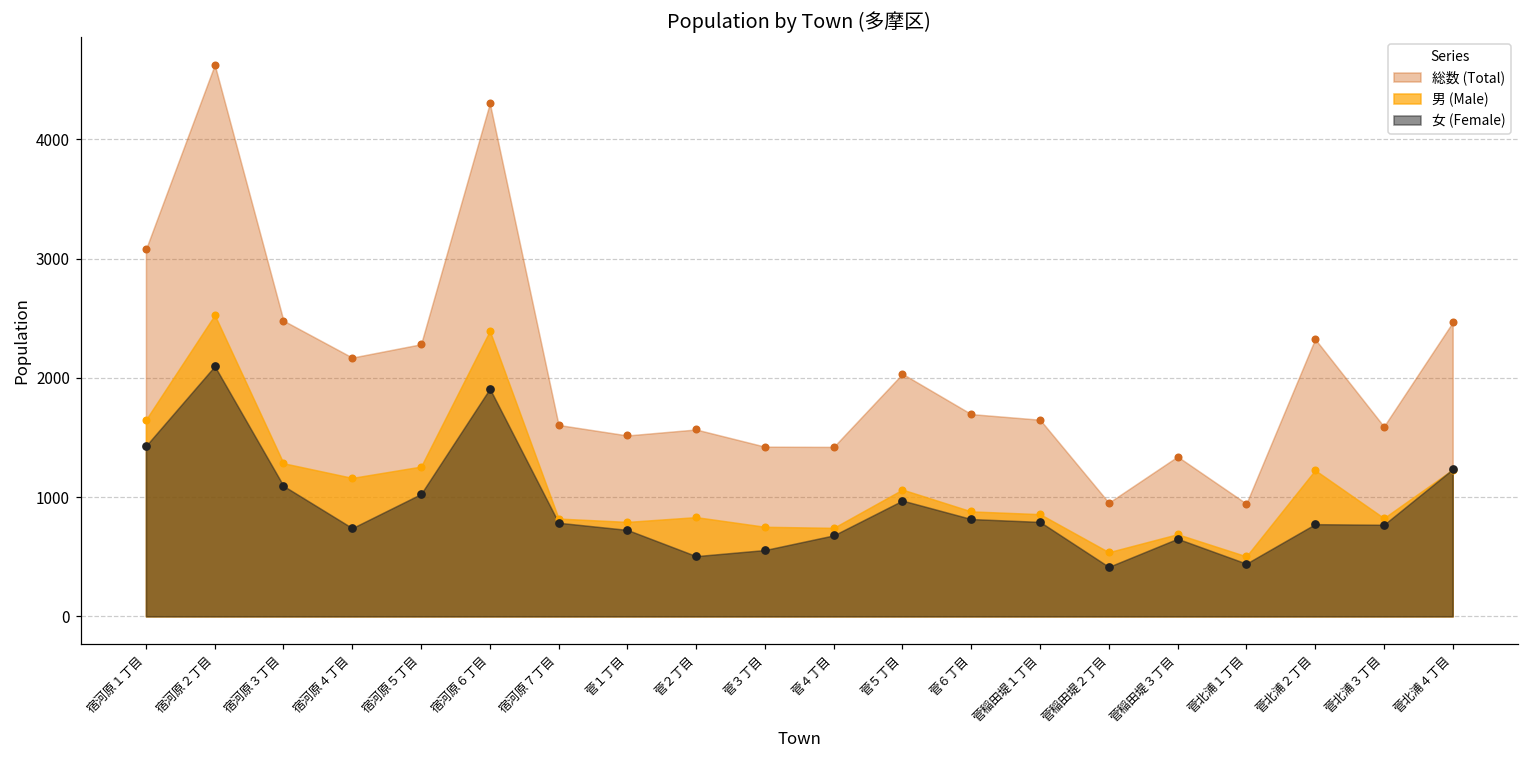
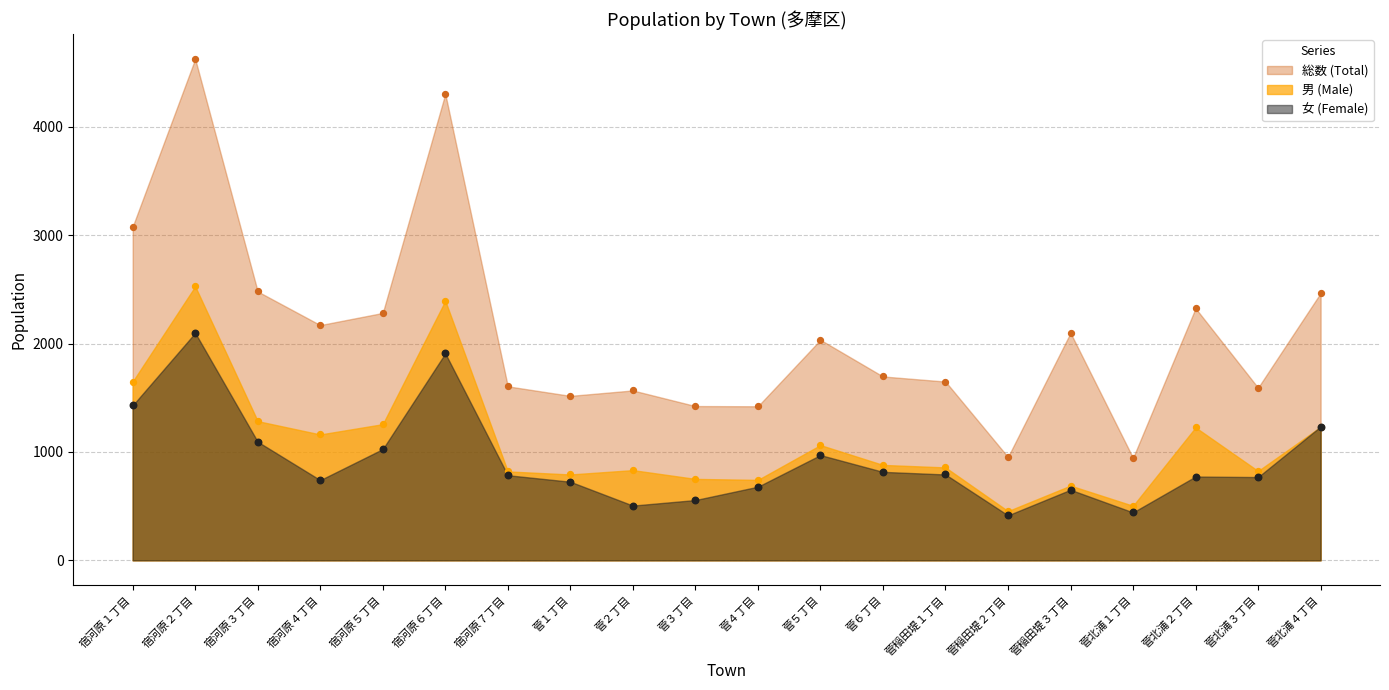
  {
    "総数 (Total)": {
      "宿河原１丁目": 3080,
      "宿河原２丁目": 4630,
      "宿河原３丁目": 2480,
      "宿河原４丁目": 2170,
      "宿河原５丁目": 2280,
      "宿河原６丁目": 4300,
      "宿河原７丁目": 1610,
      "菅１丁目": 1520,
      "菅２丁目": 1570,
      "菅３丁目": 1420,
      "菅４丁目": 1420,
      "菅５丁目": 2030,
      "菅６丁目": 1700,
      "菅稲田堤１丁目": 1650,
      "菅稲田堤２丁目": 950,
-     "菅稲田堤３丁目": 1340,
+     "菅稲田堤３丁目": 2100,
      "菅北浦１丁目": 950,
      "菅北浦２丁目": 2330,
      "菅北浦３丁目": 1590,
      "菅北浦４丁目": 2470
    },
    "男 (Male)": {
      "宿河原１丁目": 1650,
      "宿河原２丁目": 2530,
      "宿河原３丁目": 1280,
      "宿河原４丁目": 1160,
      "宿河原５丁目": 1260,
      "宿河原６丁目": 2390,
      "宿河原７丁目": 820,
      "菅１丁目": 790,
      "菅２丁目": 830,
      "菅３丁目": 750,
      "菅４丁目": 740,
      "菅５丁目": 1060,
      "菅６丁目": 880,
      "菅稲田堤１丁目": 860,
-     "菅稲田堤２丁目": 540,
+     "菅稲田堤２丁目": 450,
      "菅稲田堤３丁目": 690,
      "菅北浦１丁目": 500,
      "菅北浦２丁目": 1230,
      "菅北浦３丁目": 820
    },
    "女 (Female)": {
      "宿河原１丁目": 1430,
      "宿河原２丁目": 2100,
      "宿河原３丁目": 1090,
      "宿河原４丁目": 740,
      "宿河原５丁目": 1030,
      "宿河原６丁目": 1910,
      "宿河原７丁目": 790,
      "菅１丁目": 730,
      "菅２丁目": 510,
      "菅３丁目": 560,
      "菅４丁目": 680,
      "菅５丁目": 970,
      "菅６丁目": 820,
      "菅稲田堤１丁目": 790,
      "菅稲田堤２丁目": 420,
      "菅稲田堤３丁目": 650,
      "菅北浦１丁目": 440,
      "菅北浦２丁目": 770,
      "菅北浦３丁目": 770
    }
  }
